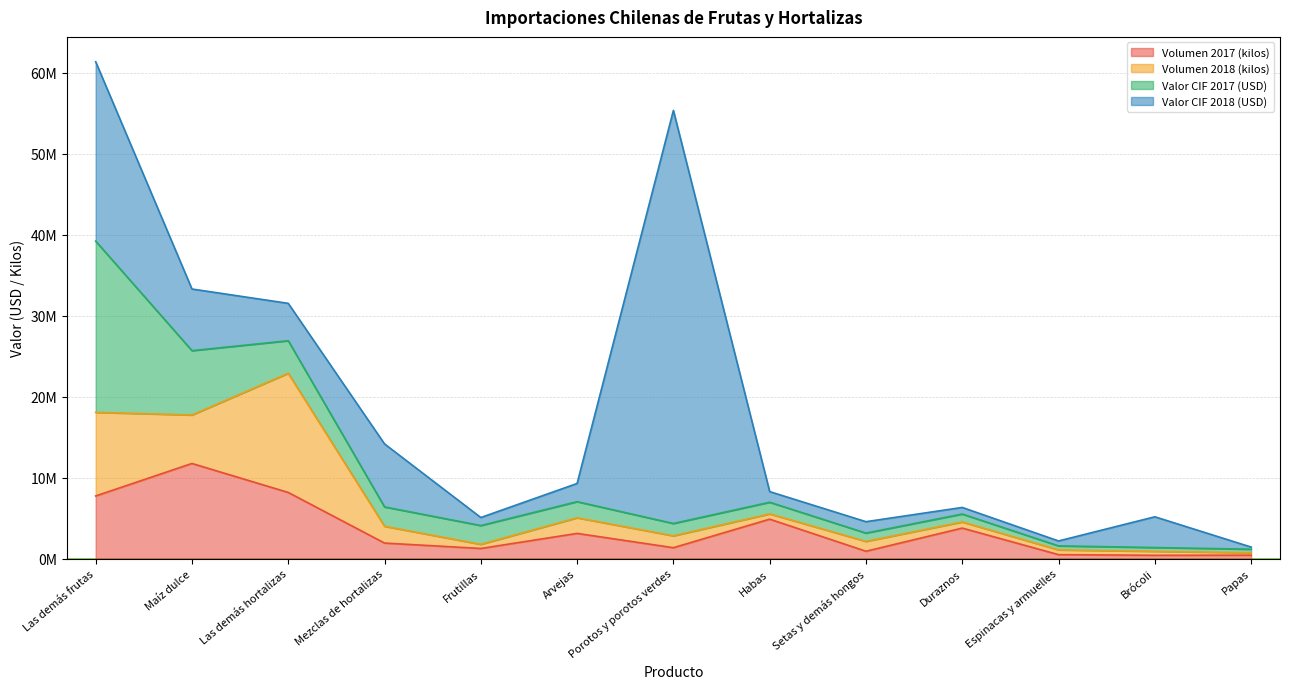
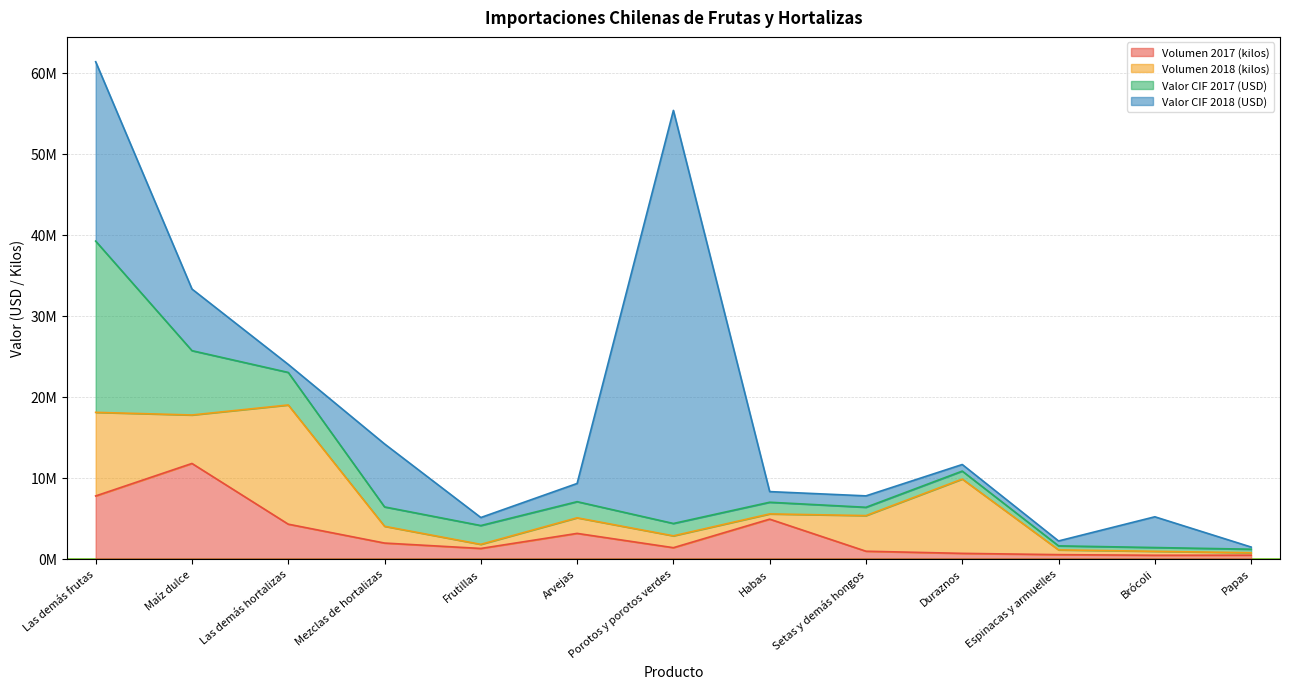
  {
    "Volumen 2017 (kilos)": {
      "Las demás frutas": 8000000,
      "Maíz dulce": 12000000,
-     "Las demás hortalizas": 8000000,
+     "Las demás hortalizas": 4000000,
      "Mezclas de hortalizas": 2000000,
      "Frutillas": 1000000,
      "Arvejas": 3000000,
      "Porotos y porotos verdes": 1000000,
      "Habas": 5000000,
      "Setas y demás hongos": 1000000,
-     "Duraznos": 4000000,
+     "Duraznos": 1000000,
      "Espinacas y armuelles": 0,
      "Brócoli": 0
    },
    "Volumen 2018 (kilos)": {
      "Las demás frutas": 10000000,
      "Maíz dulce": 6000000,
      "Las demás hortalizas": 15000000,
      "Mezclas de hortalizas": 2000000,
      "Frutillas": 1000000,
      "Arvejas": 2000000,
      "Porotos y porotos verdes": 1000000,
      "Habas": 1000000,
-     "Setas y demás hongos": 1000000,
-     "Duraznos": 1000000,
+     "Setas y demás hongos": 4000000,
+     "Duraznos": 9000000,
      "Espinacas y armuelles": 1000000,
      "Brócoli": 0
    },
    "Valor CIF 2017 (USD)": {
      "Las demás frutas": 21000000,
      "Maíz dulce": 8000000,
      "Las demás hortalizas": 4000000,
      "Mezclas de hortalizas": 2000000,
      "Frutillas": 2000000,
      "Arvejas": 2000000,
      "Porotos y porotos verdes": 2000000,
      "Habas": 1000000,
      "Setas y demás hongos": 1000000,
      "Duraznos": 1000000,
      "Espinacas y armuelles": 0,
      "Brócoli": 0
    },
    "Valor CIF 2018 (USD)": {
      "Las demás frutas": 22000000,
      "Maíz dulce": 8000000,
-     "Las demás hortalizas": 5000000,
+     "Las demás hortalizas": 1000000,
      "Mezclas de hortalizas": 8000000,
      "Frutillas": 1000000,
      "Arvejas": 2000000,
      "Porotos y porotos verdes": 51000000,
      "Habas": 1000000,
      "Setas y demás hongos": 1000000,
      "Duraznos": 1000000,
      "Espinacas y armuelles": 1000000,
      "Brócoli": 4000000
    }
  }
